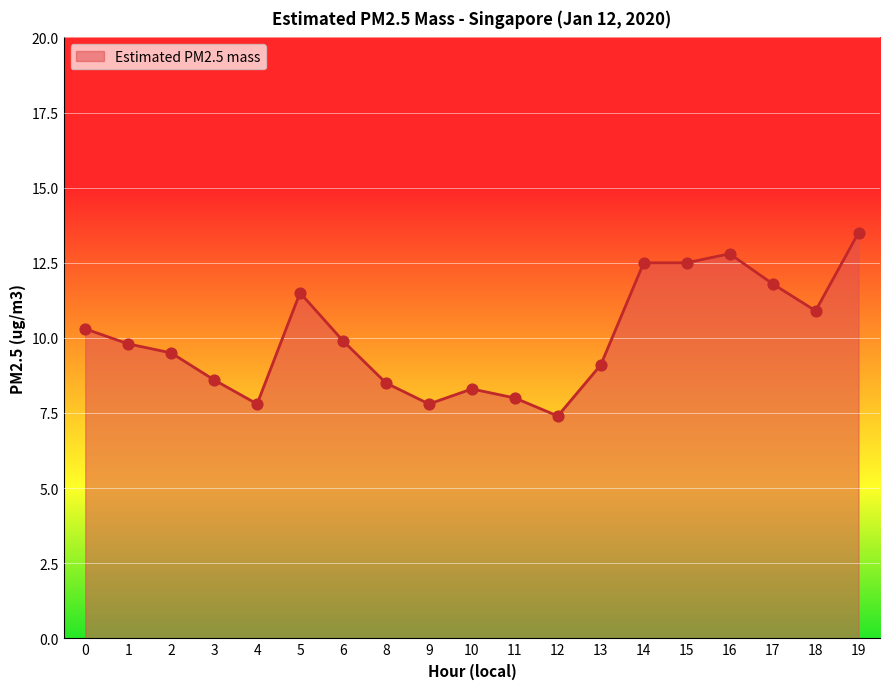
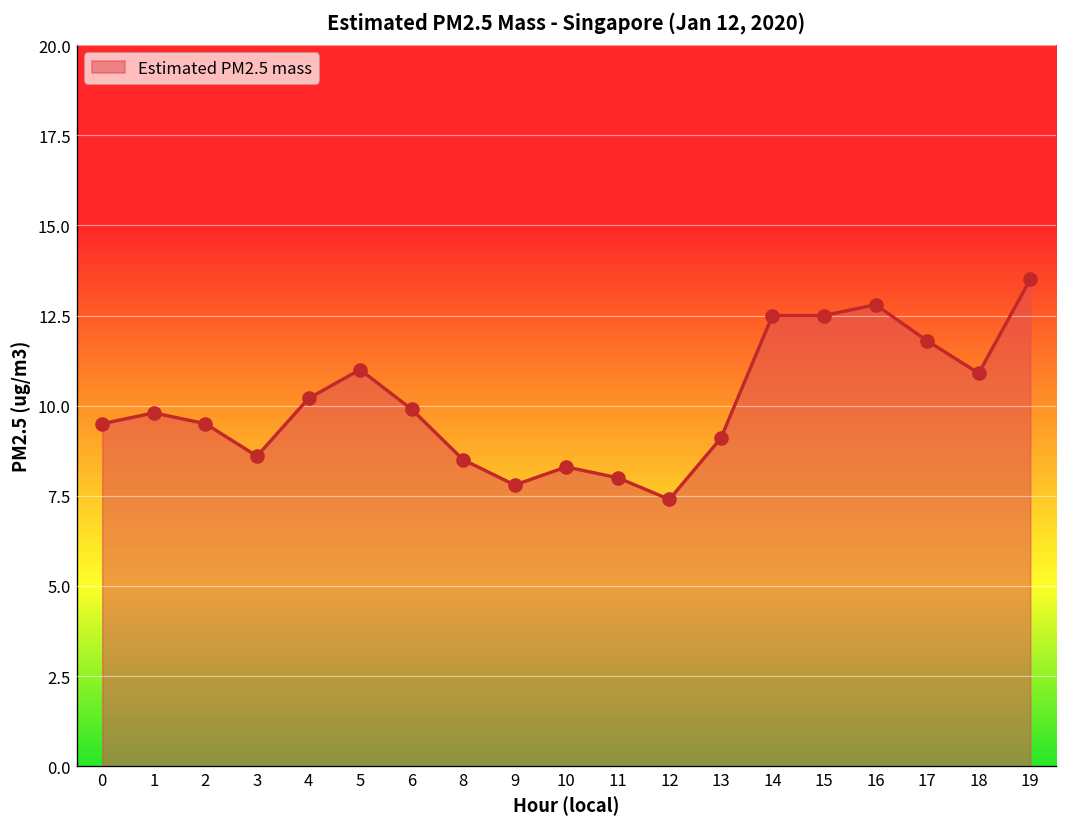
  {
-   "0": 10.3,
+   "0": 9.5,
    "1": 9.8,
    "2": 9.5,
    "3": 8.6,
-   "4": 7.8,
-   "5": 11.5,
+   "4": 10.2,
+   "5": 11.0,
    "6": 9.9,
    "8": 8.5,
    "9": 7.8,
    "10": 8.3,
    "11": 8.0,
    "12": 7.4,
    "13": 9.1,
    "14": 12.5,
    "15": 12.5,
    "16": 12.8,
    "17": 11.8,
    "18": 10.9,
    "19": 13.5
  }
